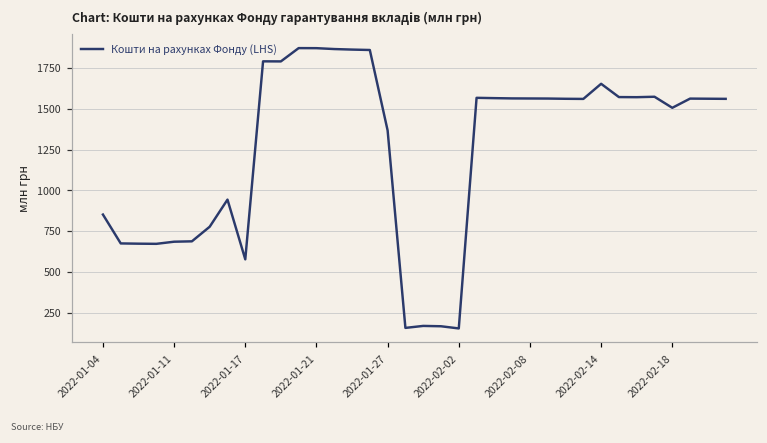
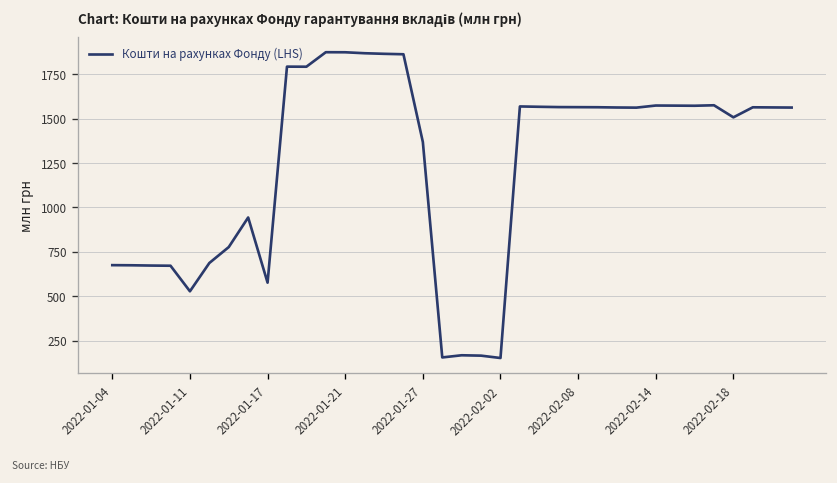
  {
-   "2022-01-04": 850,
-   "2022-01-11": 680,
+   "2022-01-04": 670,
+   "2022-01-11": 530,
    "2022-01-17": 580,
    "2022-01-21": 1870,
    "2022-01-27": 1370,
    "2022-02-02": 150,
    "2022-02-08": 1560,
-   "2022-02-14": 1650,
+   "2022-02-14": 1570,
    "2022-02-18": 1510
  }
